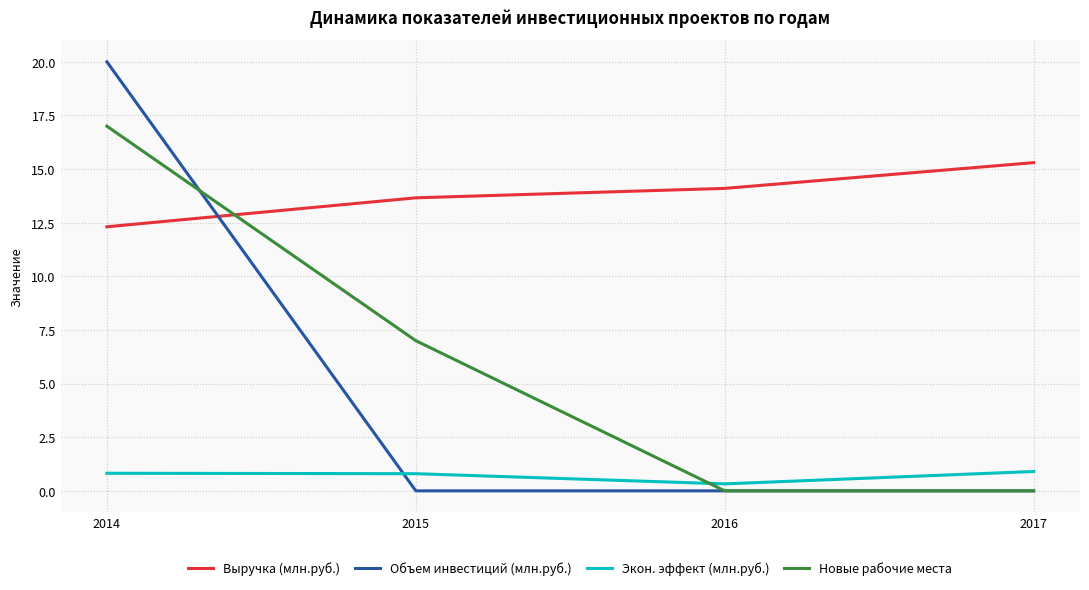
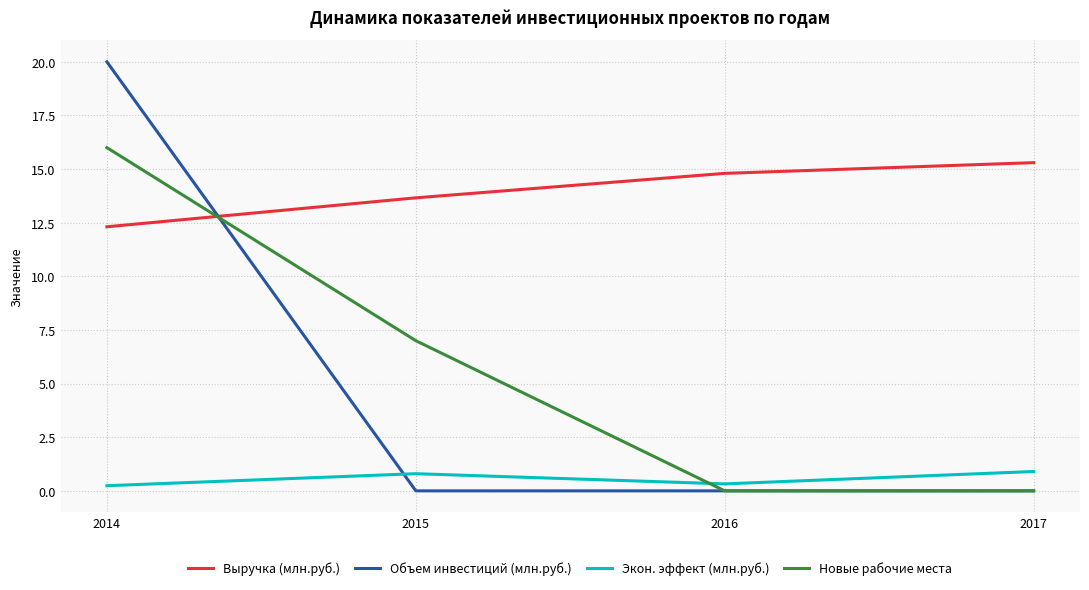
  {
    "Выручка (млн.руб.)": {
      "2014": 12.3,
      "2015": 13.7,
-     "2016": 14.1,
+     "2016": 14.8,
      "2017": 15.3
    },
    "Объем инвестиций (млн.руб.)": {
      "2014": 20.0,
      "2015": 0.0
    },
    "Экон. эффект (млн.руб.)": {
-     "2014": 0.8,
+     "2014": 0.2,
      "2015": 0.8,
      "2016": 0.3,
      "2017": 0.9
    },
    "Новые рабочие места": {
-     "2014": 17,
+     "2014": 16,
      "2015": 7
    }
  }
